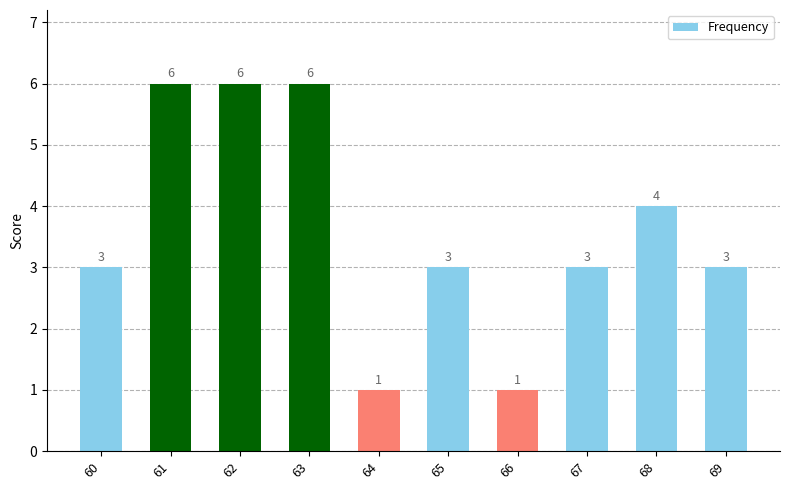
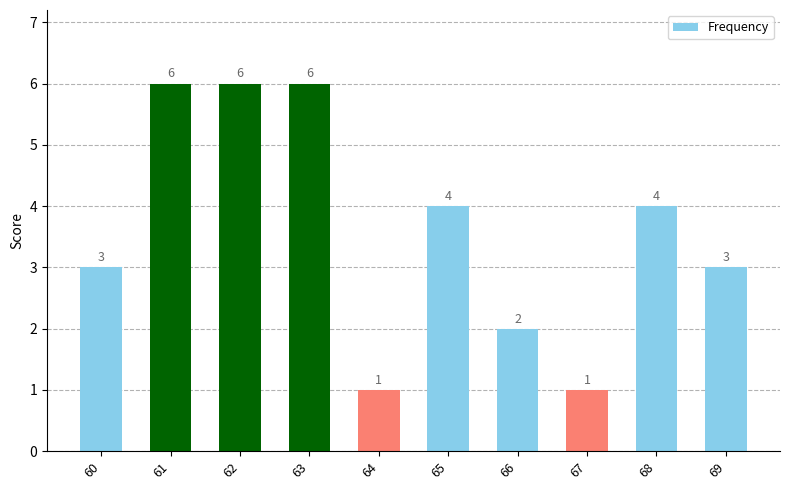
  {
    "60": 3,
    "61": 6,
    "62": 6,
    "63": 6,
    "64": 1,
-   "65": 3,
-   "66": 1,
-   "67": 3,
+   "65": 4,
+   "66": 2,
+   "67": 1,
    "68": 4,
    "69": 3
  }
